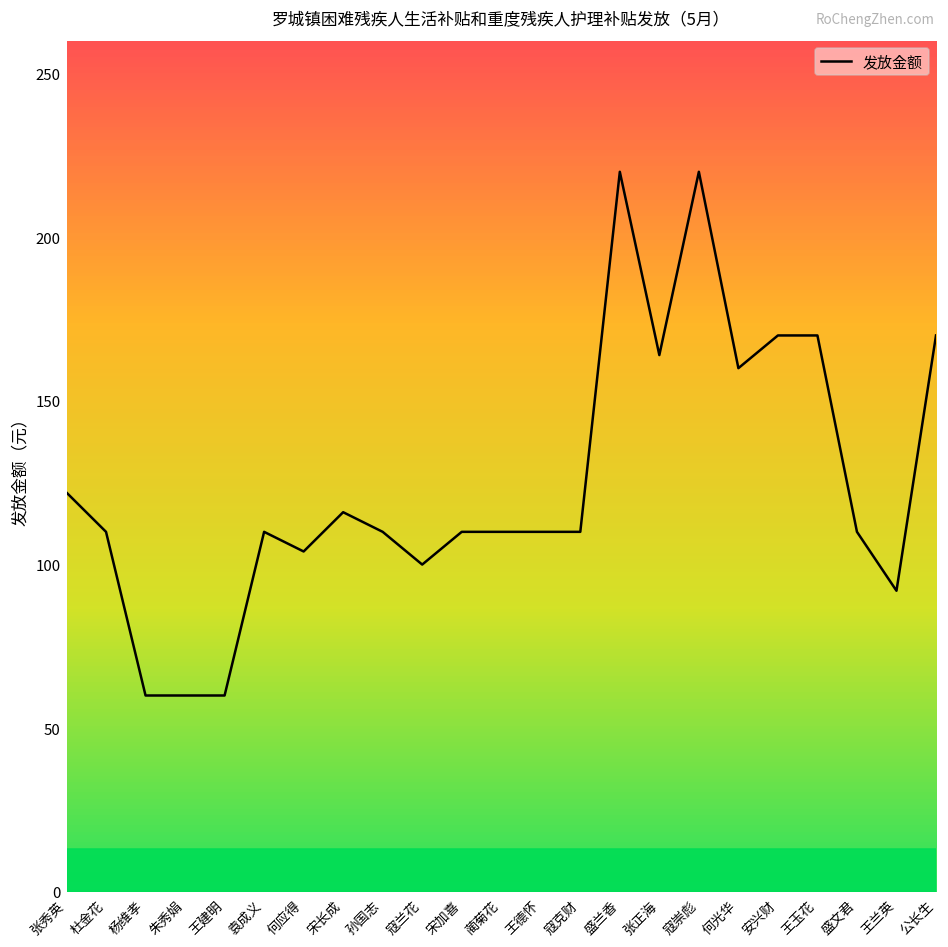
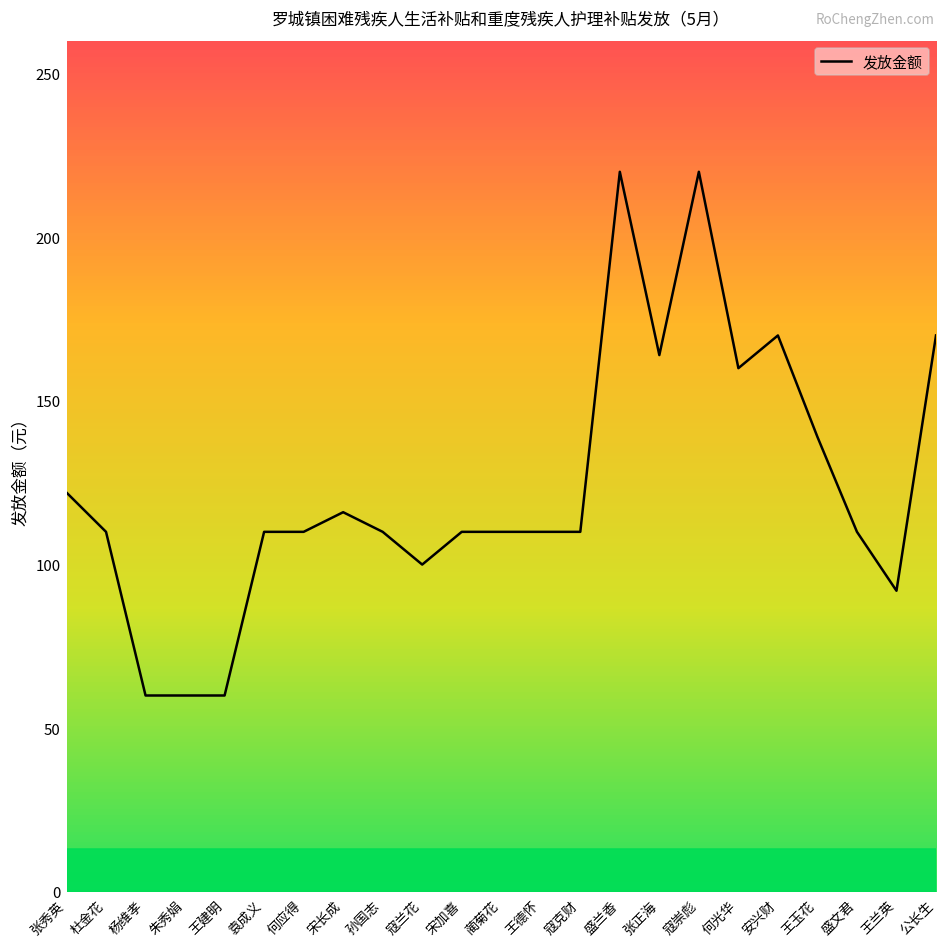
  {
    "张秀英": 122,
    "杜金花": 110,
    "杨维孝": 60,
    "朱秀娟": 60,
    "王建明": 60,
    "袁成义": 110,
-   "何应得": 104,
+   "何应得": 110,
    "宋长成": 116,
    "孙国志": 110,
    "寇兰花": 100,
    "宋加喜": 110,
    "蔺菊花": 110,
    "王德怀": 110,
    "寇克财": 110,
    "盛兰香": 220,
    "张正海": 164,
    "寇崇彪": 220,
    "何光华": 160,
    "安兴财": 170,
-   "王玉花": 170,
+   "王玉花": 139,
    "盛文君": 110,
    "王兰英": 92,
    "公长生": 170
  }
